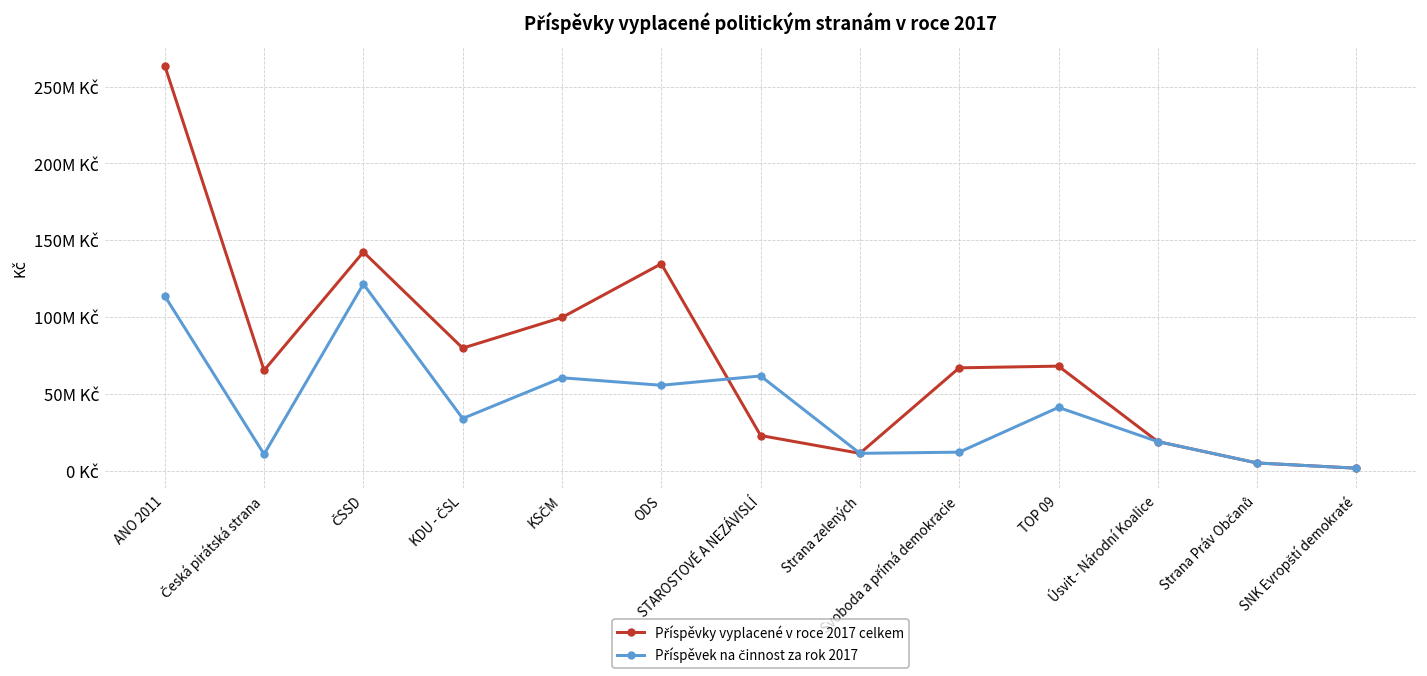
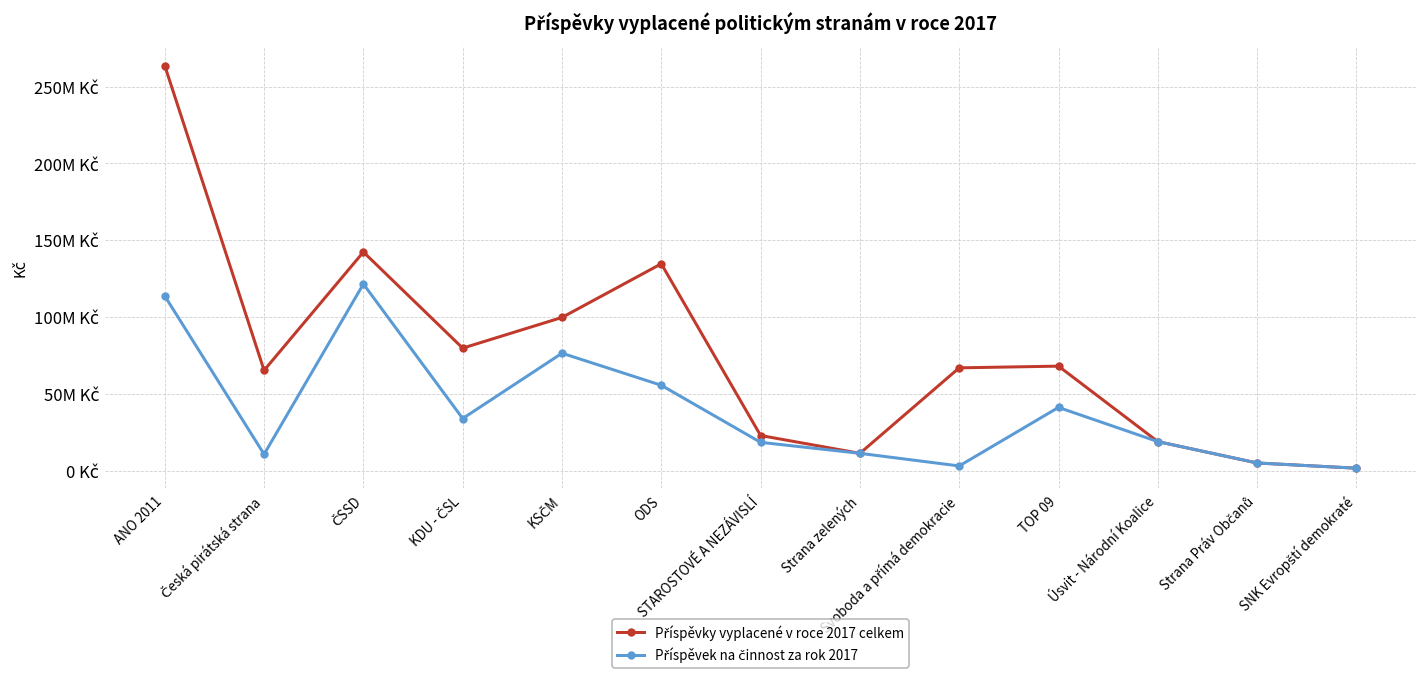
  {
    "Příspěvky vyplacené v roce 2017 celkem": {
      "ANO 2011": "264M Kč",
      "Česká pirátská strana": "65M Kč",
      "ČSSD": "142M Kč",
      "KDU - ČSL": "80M Kč",
      "KSČM": "100M Kč",
      "ODS": "135M Kč",
      "STAROSTOVÉ A NEZÁVISLÍ": "23M Kč",
      "Svoboda a přímá demokracie": "67M Kč",
      "TOP 09": "68M Kč"
    },
    "Příspěvek na činnost za rok 2017": {
      "ANO 2011": "114M Kč",
      "Česká pirátská strana": "11M Kč",
      "ČSSD": "121M Kč",
      "KDU - ČSL": "34M Kč",
-     "KSČM": "60M Kč",
+     "KSČM": "76M Kč",
      "ODS": "56M Kč",
-     "STAROSTOVÉ A NEZÁVISLÍ": "62M Kč",
-     "Svoboda a přímá demokracie": "12M Kč",
+     "STAROSTOVÉ A NEZÁVISLÍ": "18M Kč",
+     "Svoboda a přímá demokracie": "3M Kč",
      "TOP 09": "41M Kč"
    }
  }
